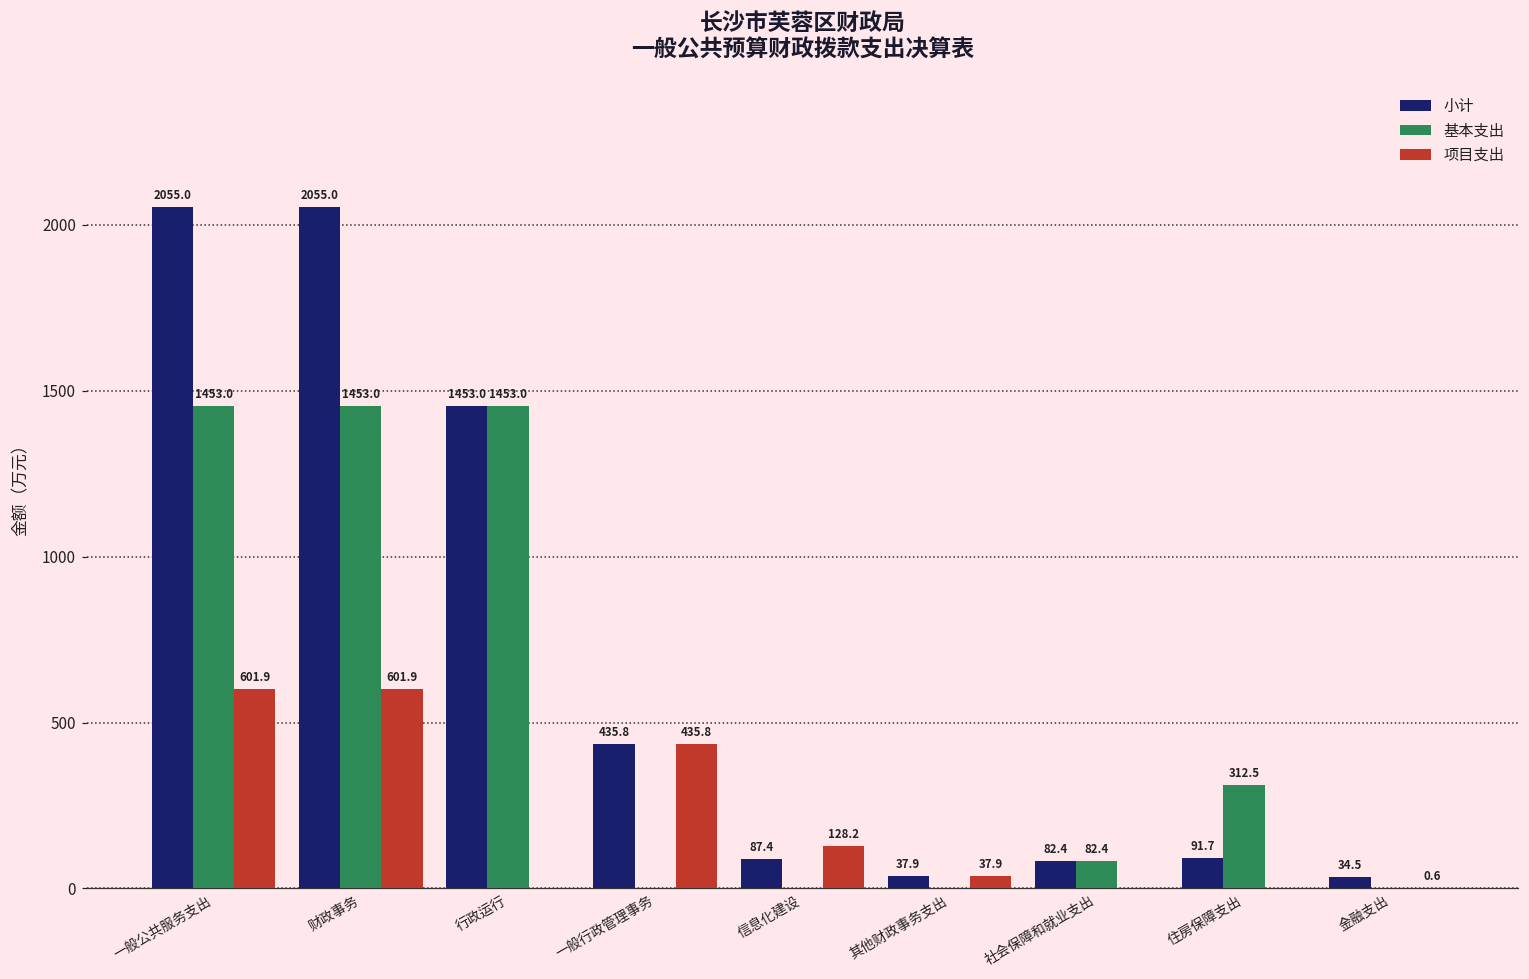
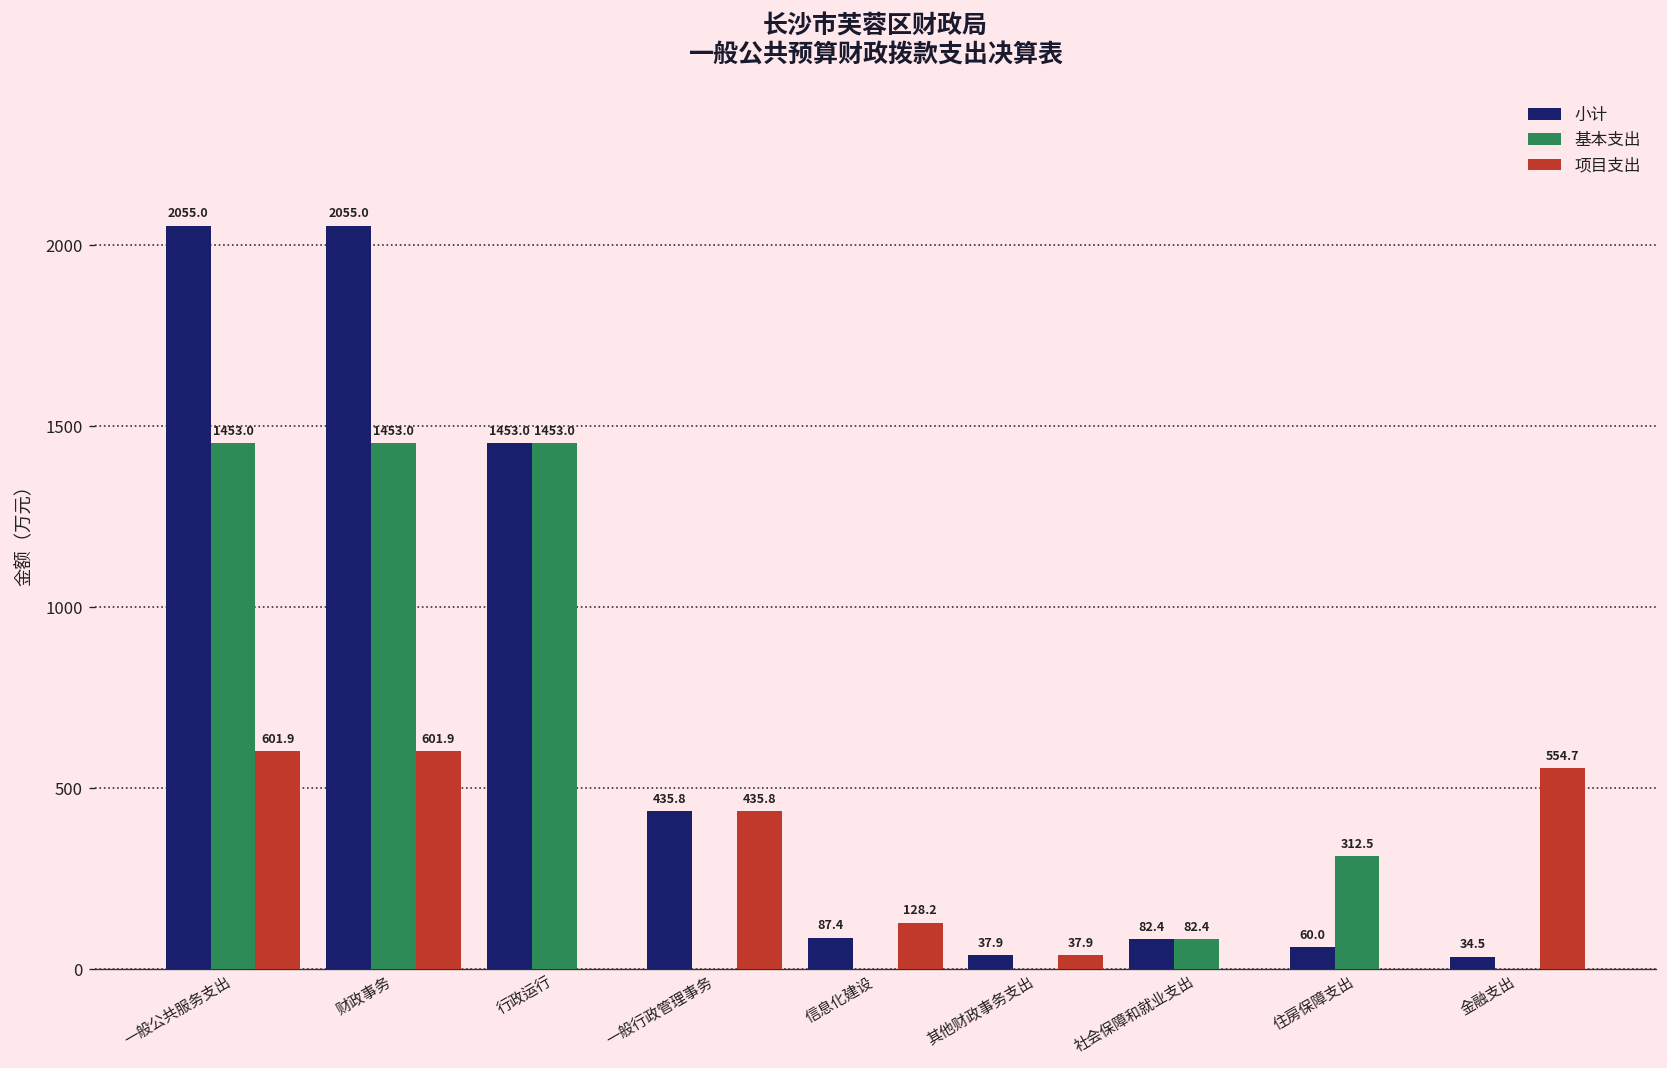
  {
    "小计": {
      "一般公共服务支出": 2055.0,
      "财政事务": 2055.0,
      "行政运行": 1453.0,
      "一般行政管理事务": 435.8,
      "信息化建设": 87.4,
      "其他财政事务支出": 37.9,
      "社会保障和就业支出": 82.4,
-     "住房保障支出": 91.7,
+     "住房保障支出": 60.0,
      "金融支出": 34.5
    },
    "基本支出": {
      "一般公共服务支出": 1453.0,
      "财政事务": 1453.0,
      "行政运行": 1453.0,
      "社会保障和就业支出": 82.4,
      "住房保障支出": 312.5
    },
    "项目支出": {
      "一般公共服务支出": 601.9,
      "财政事务": 601.9,
      "一般行政管理事务": 435.8,
      "信息化建设": 128.2,
      "其他财政事务支出": 37.9,
-     "金融支出": 0.6
+     "金融支出": 554.7
    }
  }
